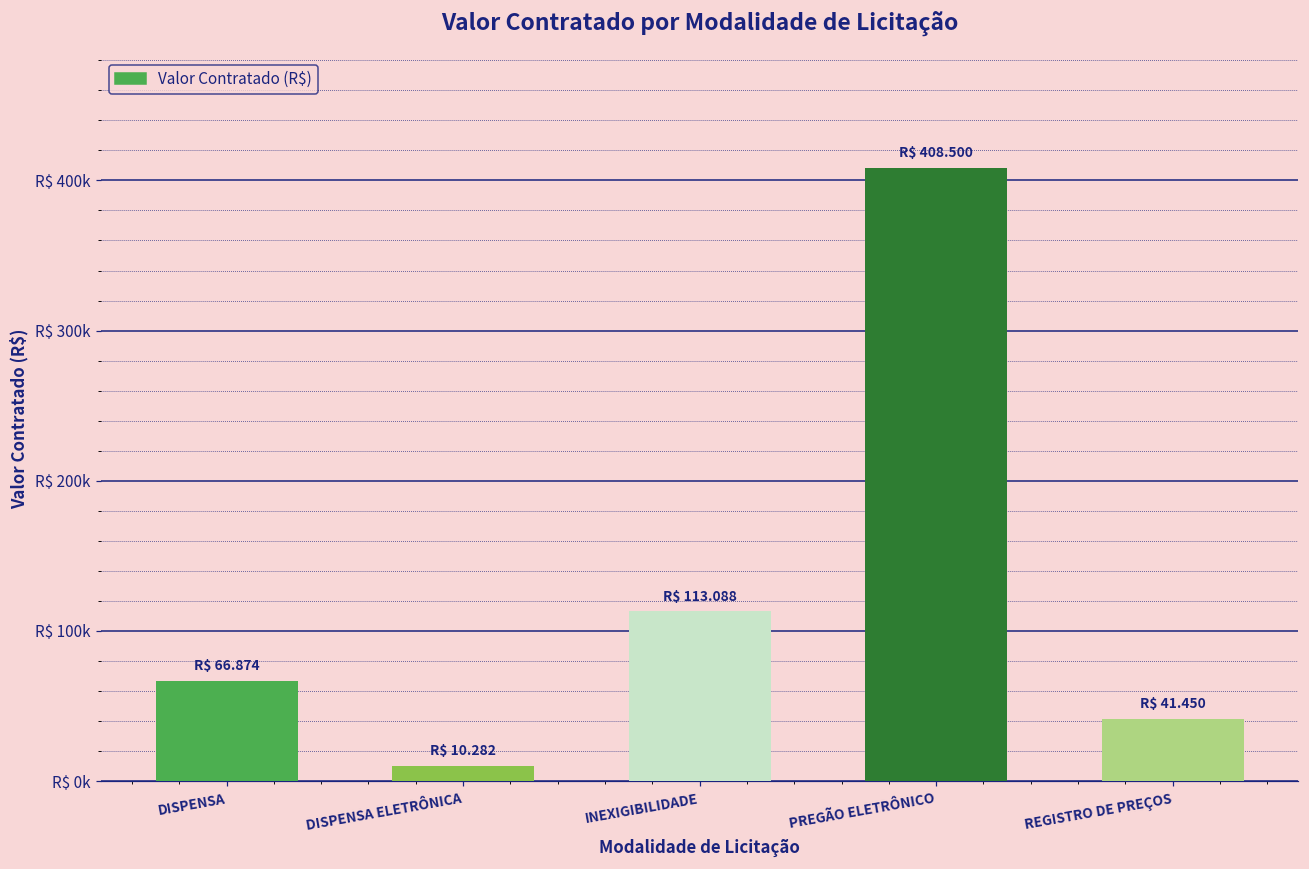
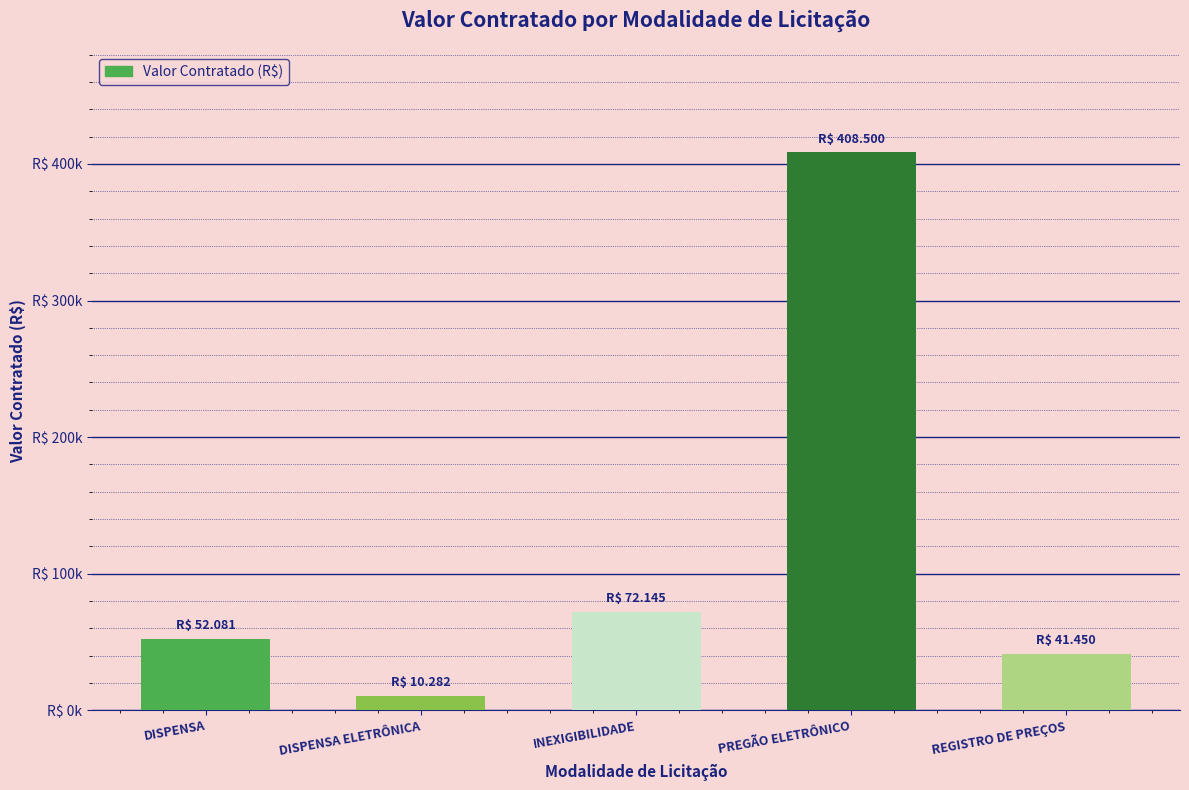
  {
-   "DISPENSA": 66.874,
-   "INEXIGIBILIDADE": 113.088
+   "DISPENSA": 52.081,
+   "INEXIGIBILIDADE": 72.145
  }
